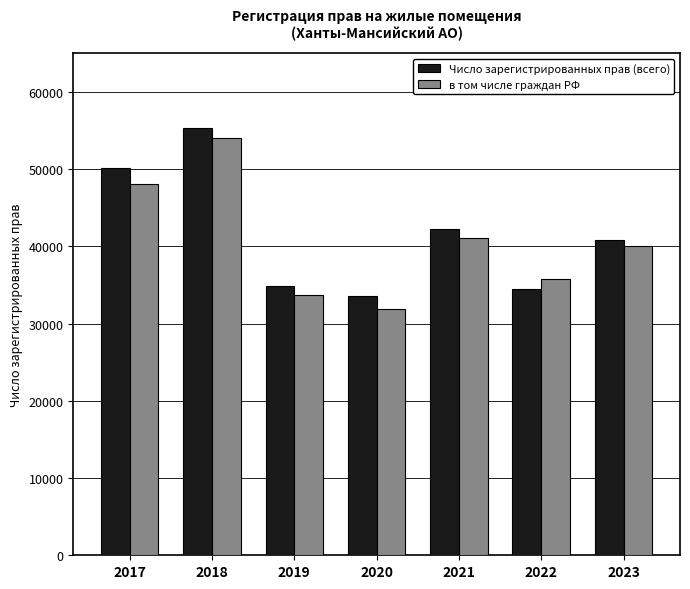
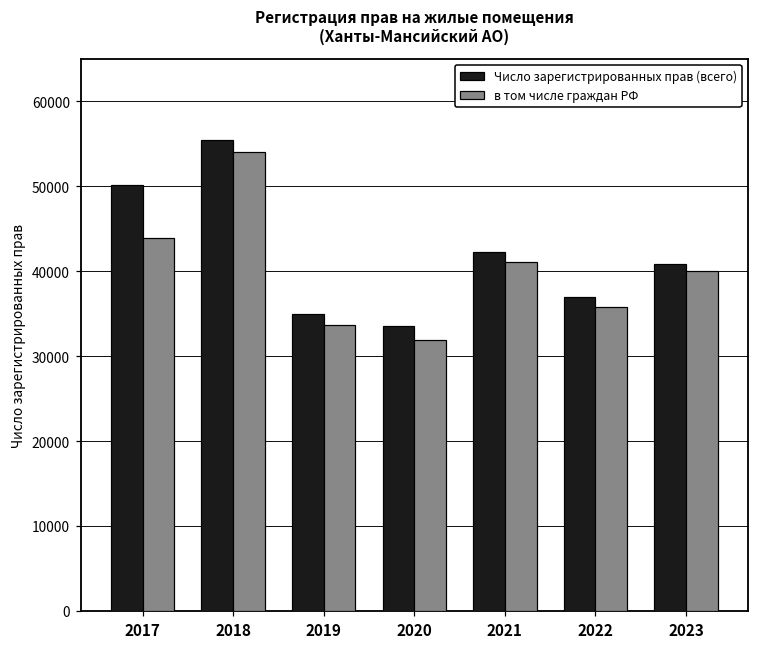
  {
    "Число зарегистрированных прав (всего)": {
      "2017": 50000,
      "2018": 55000,
      "2019": 35000,
      "2020": 34000,
      "2021": 42000,
-     "2022": 34000,
+     "2022": 37000,
      "2023": 41000
    },
    "в том числе граждан РФ": {
-     "2017": 48000,
+     "2017": 44000,
      "2018": 54000,
      "2019": 34000,
      "2020": 32000,
      "2021": 41000,
      "2022": 36000,
      "2023": 40000
    }
  }
